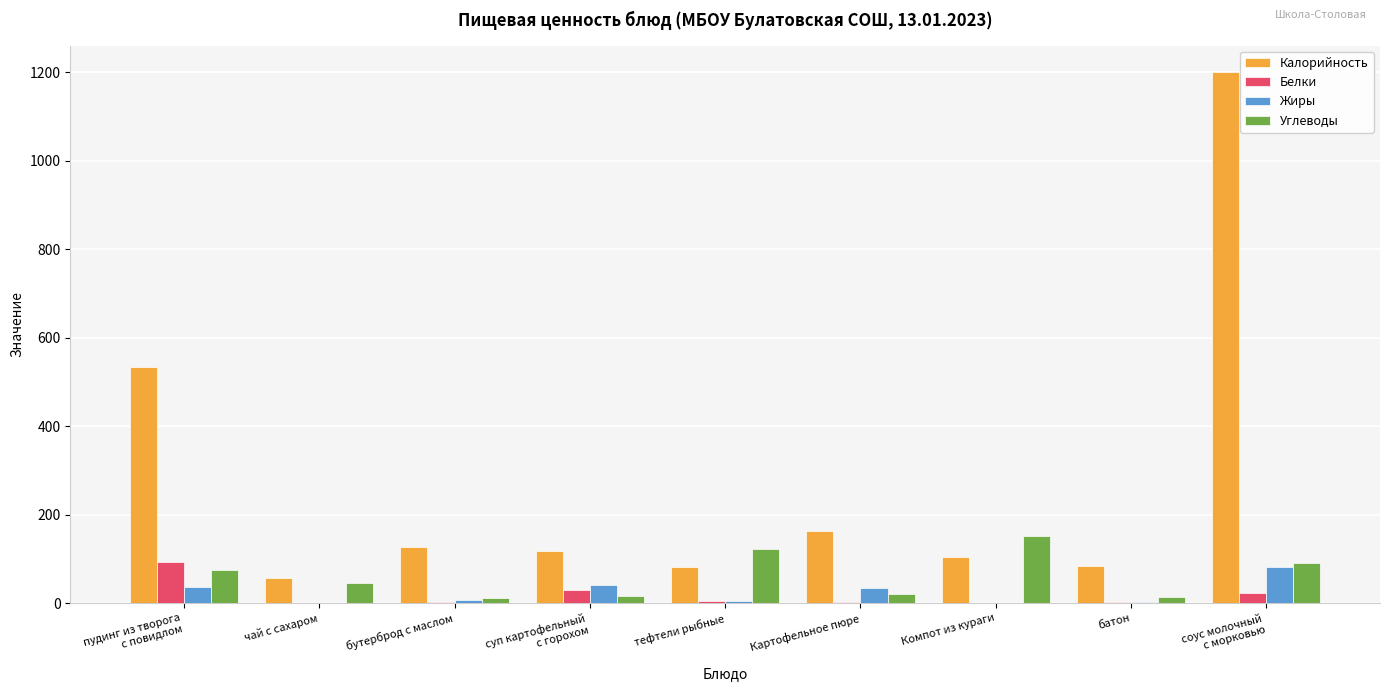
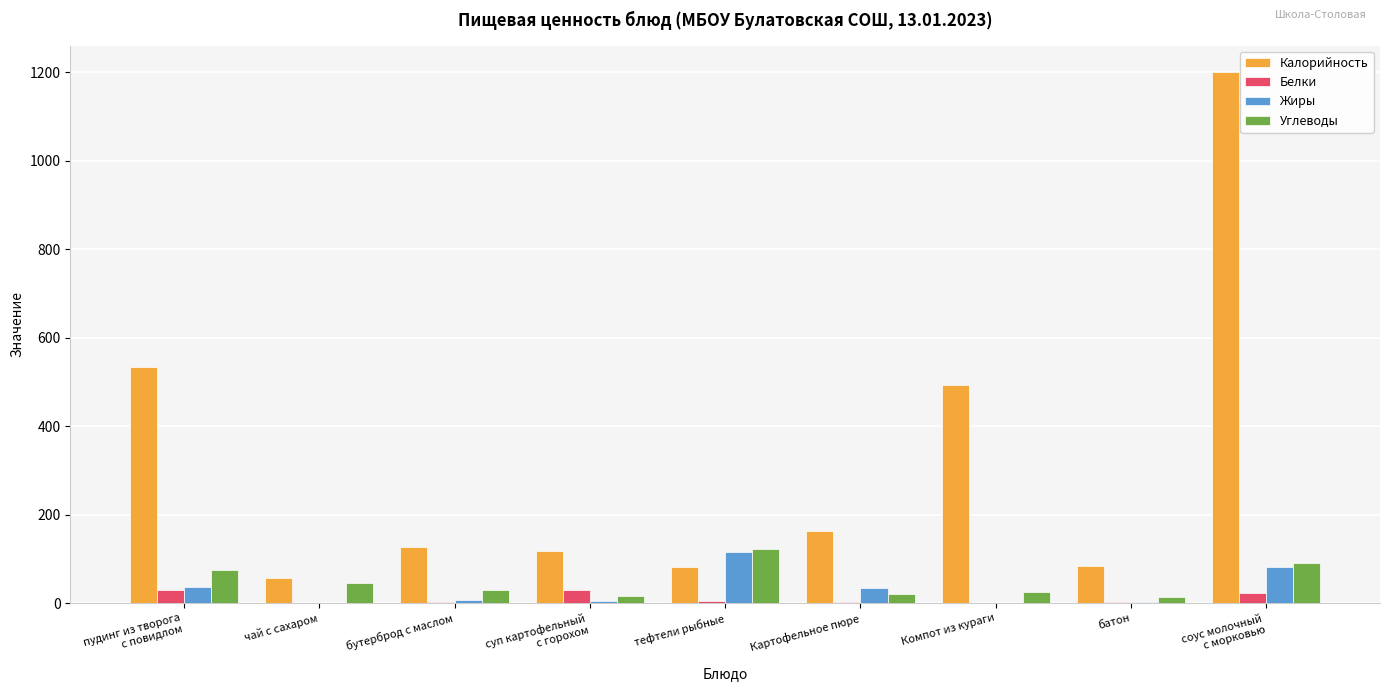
  {
    "Калорийность": {
      "пудинг из творога с повидлом": 530,
      "чай с сахаром": 60,
      "бутерброд с маслом": 130,
      "суп картофельный с горохом": 120,
      "тефтели рыбные": 80,
      "Картофельное пюре": 160,
-     "Компот из кураги": 100,
+     "Компот из кураги": 490,
      "батон": 90,
      "соус молочный с морковью": 1200
    },
    "Белки": {
-     "пудинг из творога с повидлом": 90,
+     "пудинг из творога с повидлом": 30,
      "чай с сахаром": 0,
      "суп картофельный с горохом": 30,
      "тефтели рыбные": 10,
      "соус молочный с морковью": 20
    },
    "Жиры": {
      "пудинг из творога с повидлом": 40,
      "чай с сахаром": 0,
      "бутерброд с маслом": 10,
-     "суп картофельный с горохом": 40,
-     "тефтели рыбные": 0,
+     "суп картофельный с горохом": 0,
+     "тефтели рыбные": 120,
      "Картофельное пюре": 40,
      "Компот из кураги": 0,
      "соус молочный с морковью": 80
    },
    "Углеводы": {
      "пудинг из творога с повидлом": 80,
      "чай с сахаром": 50,
-     "бутерброд с маслом": 10,
+     "бутерброд с маслом": 30,
      "суп картофельный с горохом": 20,
      "тефтели рыбные": 120,
      "Картофельное пюре": 20,
-     "Компот из кураги": 150,
+     "Компот из кураги": 30,
      "батон": 20,
      "соус молочный с морковью": 90
    }
  }
